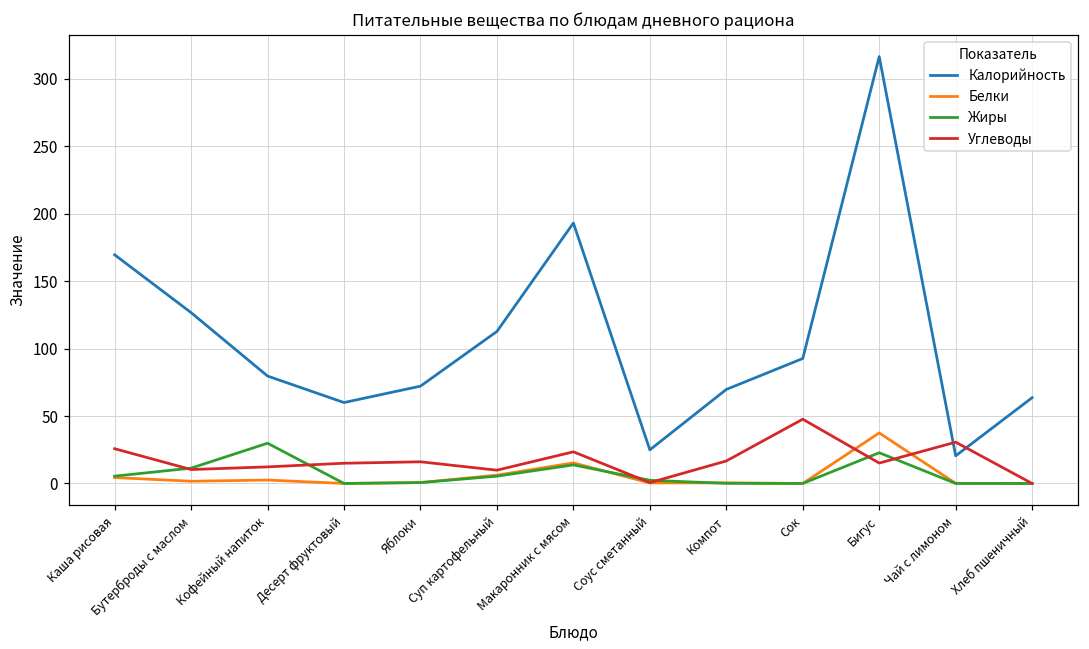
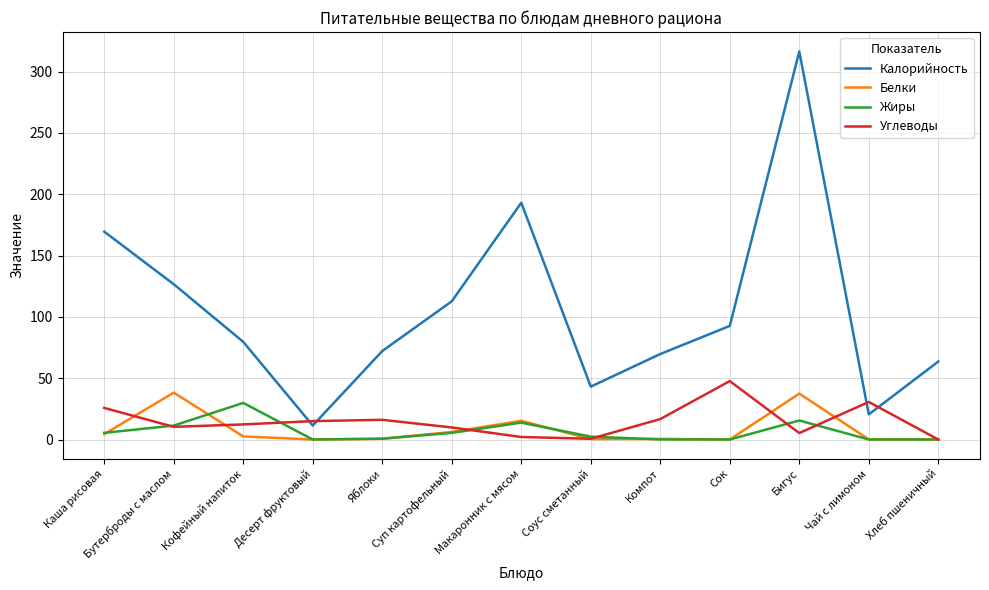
  {
    "Калорийность": {
      "Каша рисовая": 170,
      "Бутерброды с маслом": 127,
      "Кофейный напиток": 80,
-     "Десерт фруктовый": 60,
+     "Десерт фруктовый": 11,
      "Яблоки": 72,
      "Суп картофельный": 113,
      "Макаронник с мясом": 193,
-     "Соус сметанный": 25,
+     "Соус сметанный": 43,
      "Компот": 70,
      "Сок": 93,
      "Бигус": 317,
      "Чай с лимоном": 20,
      "Хлеб пшеничный": 64
    },
    "Белки": {
-     "Бутерброды с маслом": 2,
+     "Бутерброды с маслом": 38,
      "Кофейный напиток": 3,
      "Бигус": 37
    },
    "Жиры": {
      "Кофейный напиток": 30,
-     "Бигус": 23
+     "Бигус": 16
    },
    "Углеводы": {
      "Каша рисовая": 26,
      "Кофейный напиток": 12,
      "Десерт фруктовый": 15,
      "Яблоки": 16,
      "Суп картофельный": 10,
-     "Макаронник с мясом": 23,
+     "Макаронник с мясом": 2,
      "Компот": 17,
      "Сок": 48,
-     "Бигус": 15,
+     "Бигус": 5,
      "Чай с лимоном": 31
    }
  }
